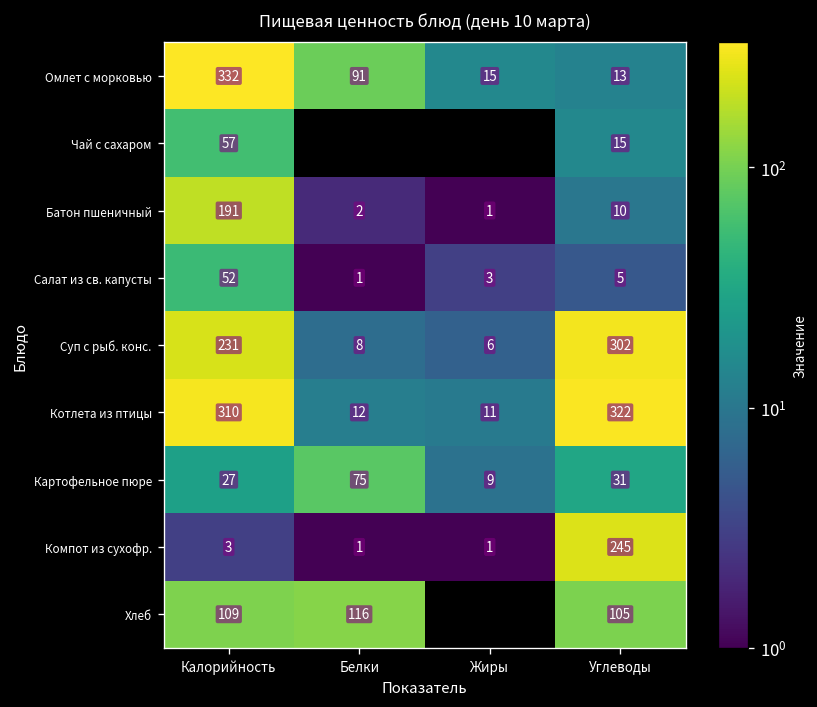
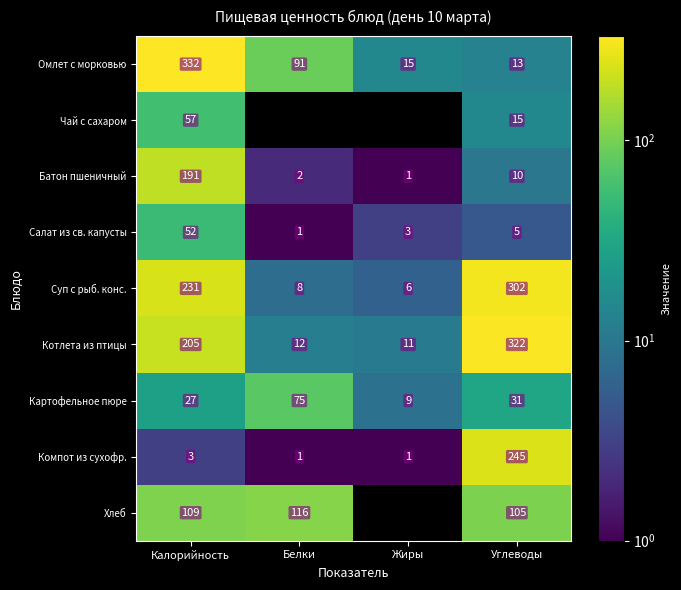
  {
    "Котлета из птицы": {
-     "Калорийность": 310
+     "Калорийность": 205
    }
  }
